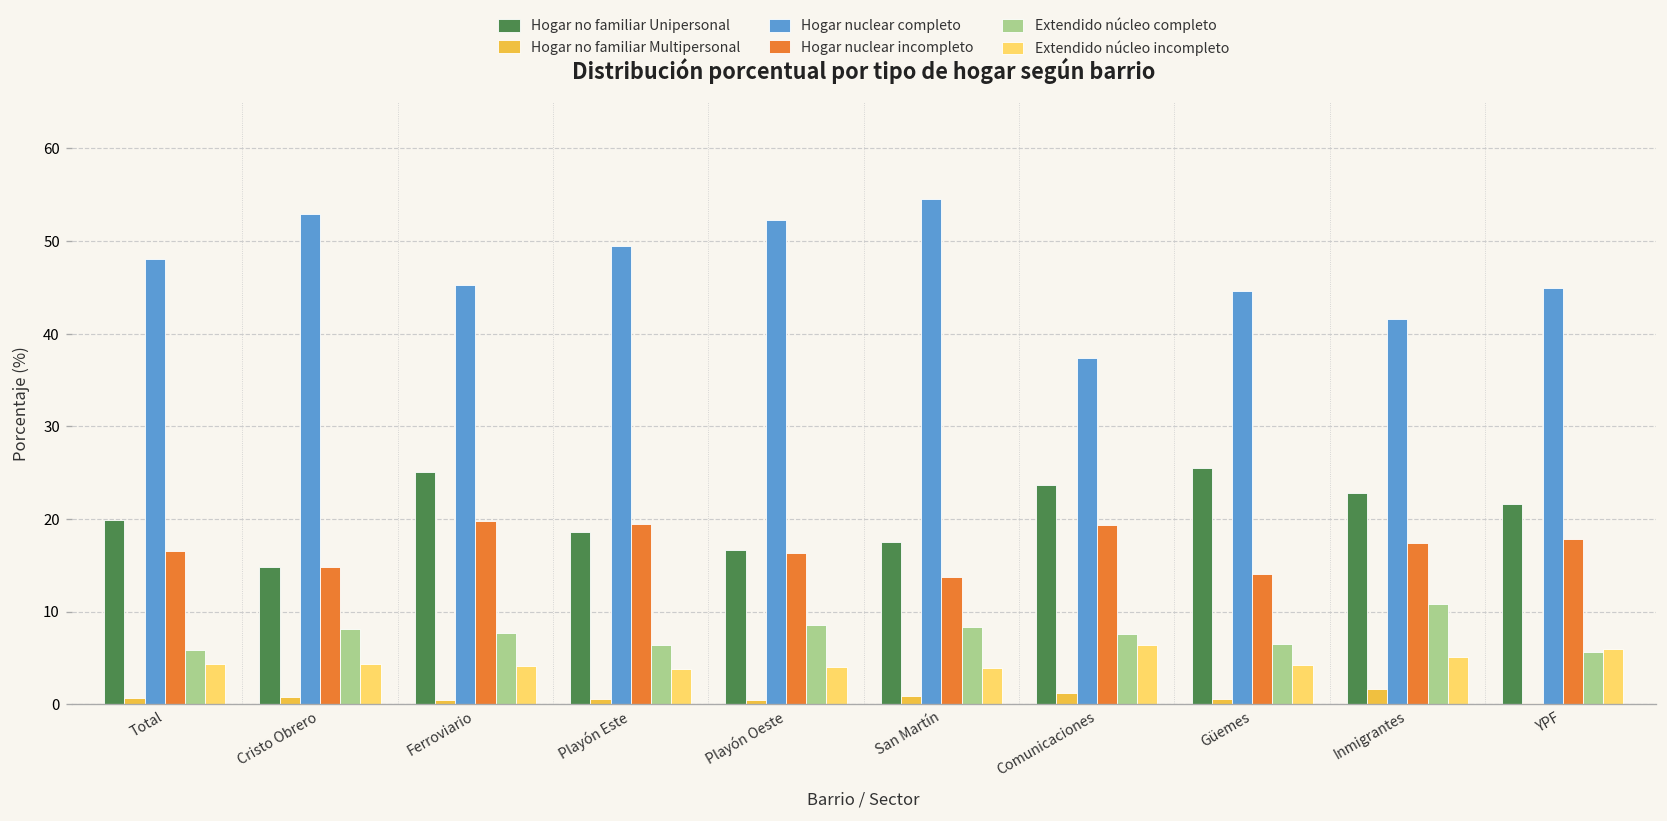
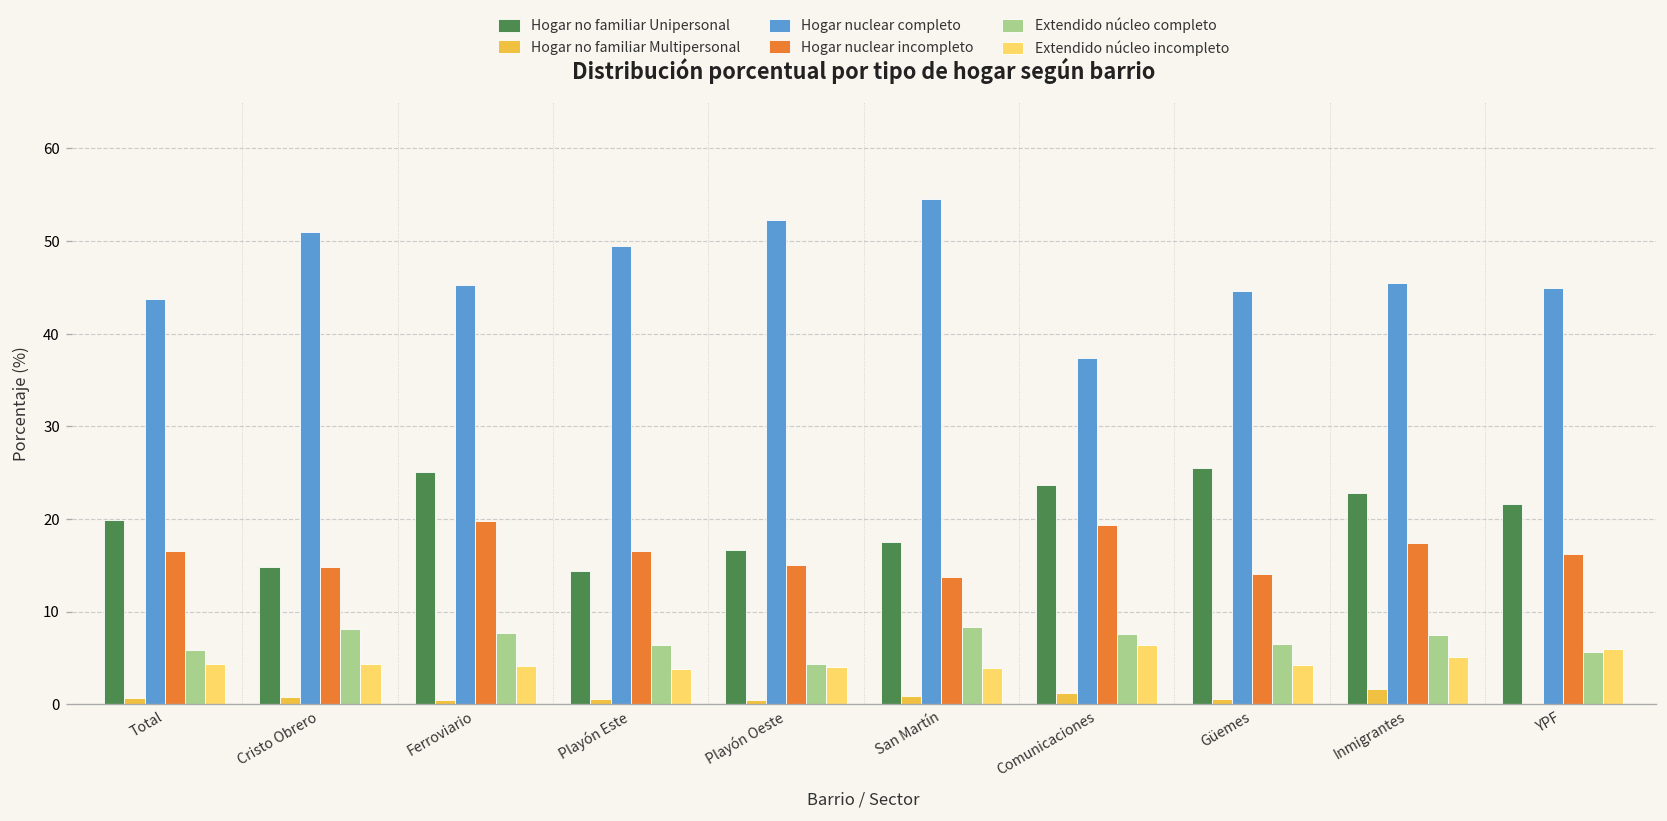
  {
    "Hogar no familiar Unipersonal": {
      "Total": 20,
      "Cristo Obrero": 15,
      "Ferroviario": 25,
-     "Playón Este": 19,
+     "Playón Este": 14,
      "Playón Oeste": 17,
      "San Martín": 18,
      "Comunicaciones": 24,
      "Güemes": 25,
      "Inmigrantes": 23,
      "YPF": 22
    },
    "Hogar nuclear completo": {
-     "Total": 48,
-     "Cristo Obrero": 53,
+     "Total": 44,
+     "Cristo Obrero": 51,
      "Ferroviario": 45,
      "Playón Este": 49,
      "Playón Oeste": 52,
      "San Martín": 55,
      "Comunicaciones": 37,
      "Güemes": 45,
-     "Inmigrantes": 42,
+     "Inmigrantes": 45,
      "YPF": 45
    },
    "Hogar nuclear incompleto": {
      "Total": 17,
      "Cristo Obrero": 15,
      "Ferroviario": 20,
-     "Playón Este": 20,
-     "Playón Oeste": 16,
+     "Playón Este": 17,
+     "Playón Oeste": 15,
      "San Martín": 14,
      "Comunicaciones": 19,
      "Güemes": 14,
      "Inmigrantes": 17,
-     "YPF": 18
+     "YPF": 16
    },
    "Extendido núcleo completo": {
      "Total": 6,
      "Cristo Obrero": 8,
      "Ferroviario": 8,
      "Playón Este": 6,
-     "Playón Oeste": 9,
+     "Playón Oeste": 4,
      "San Martín": 8,
      "Comunicaciones": 8,
      "Güemes": 6,
-     "Inmigrantes": 11,
+     "Inmigrantes": 8,
      "YPF": 6
    }
  }
